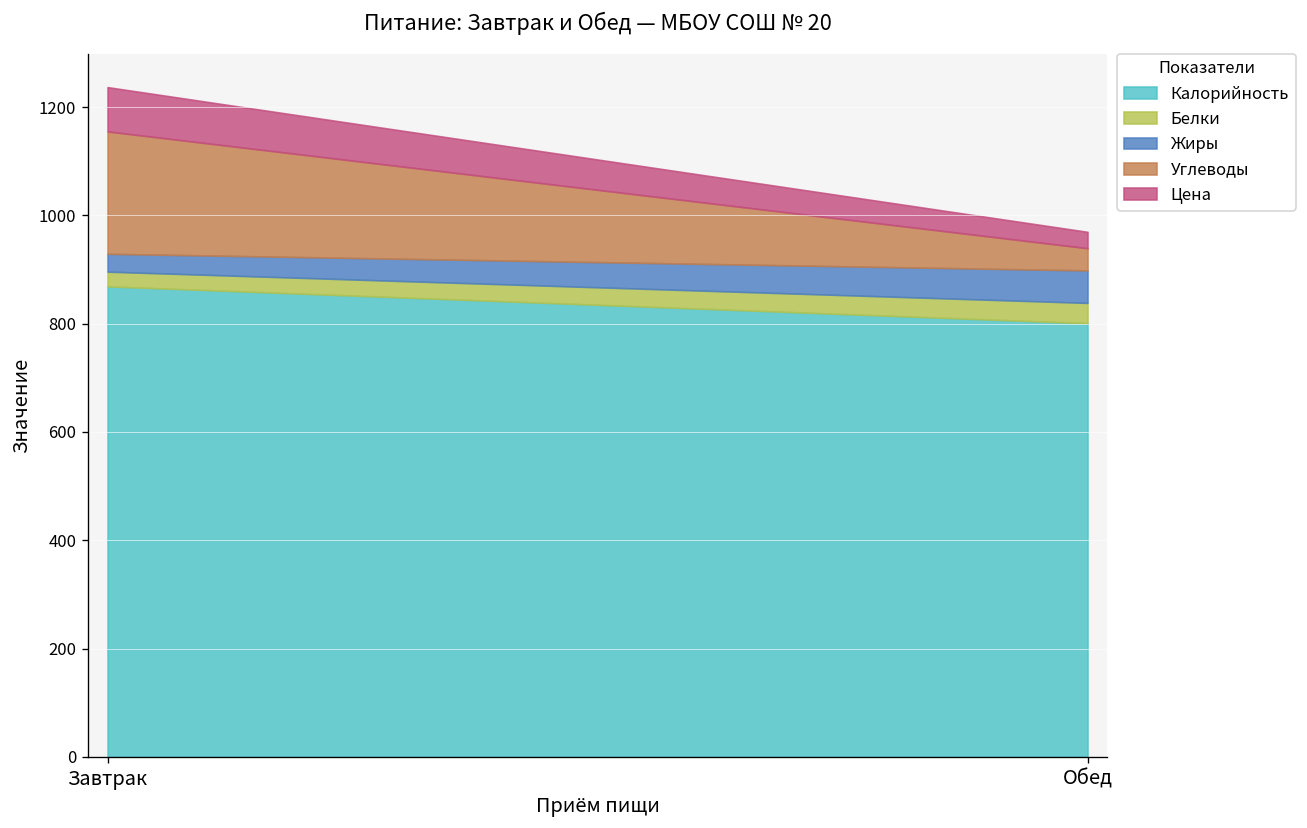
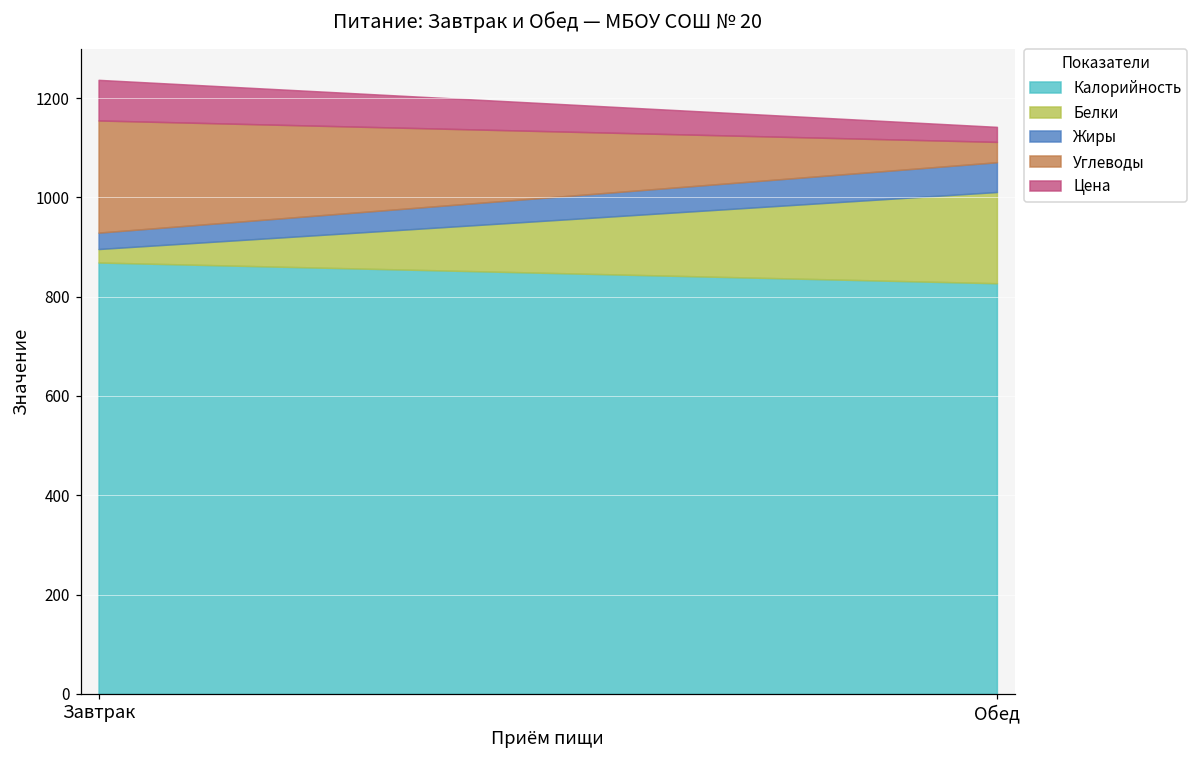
  {
    "Калорийность": {
      "Завтрак": 870,
-     "Обед": 800
+     "Обед": 830
    },
    "Белки": {
      "Завтрак": 30,
-     "Обед": 40
+     "Обед": 180
    },
    "Жиры": {
      "Завтрак": 30,
      "Обед": 60
    },
    "Углеводы": {
      "Завтрак": 230,
      "Обед": 40
    },
    "Цена": {
      "Завтрак": 80,
      "Обед": 30
    }
  }
